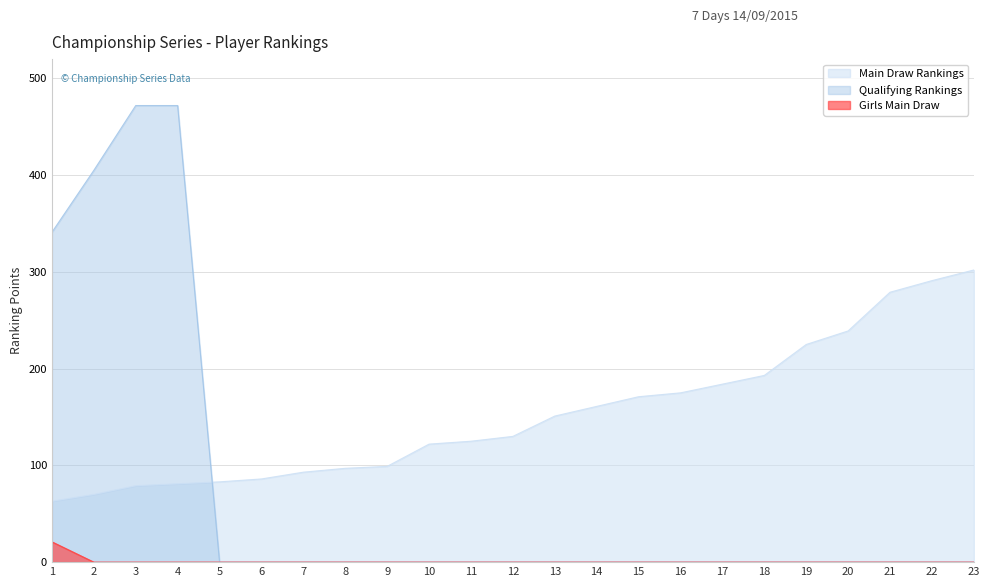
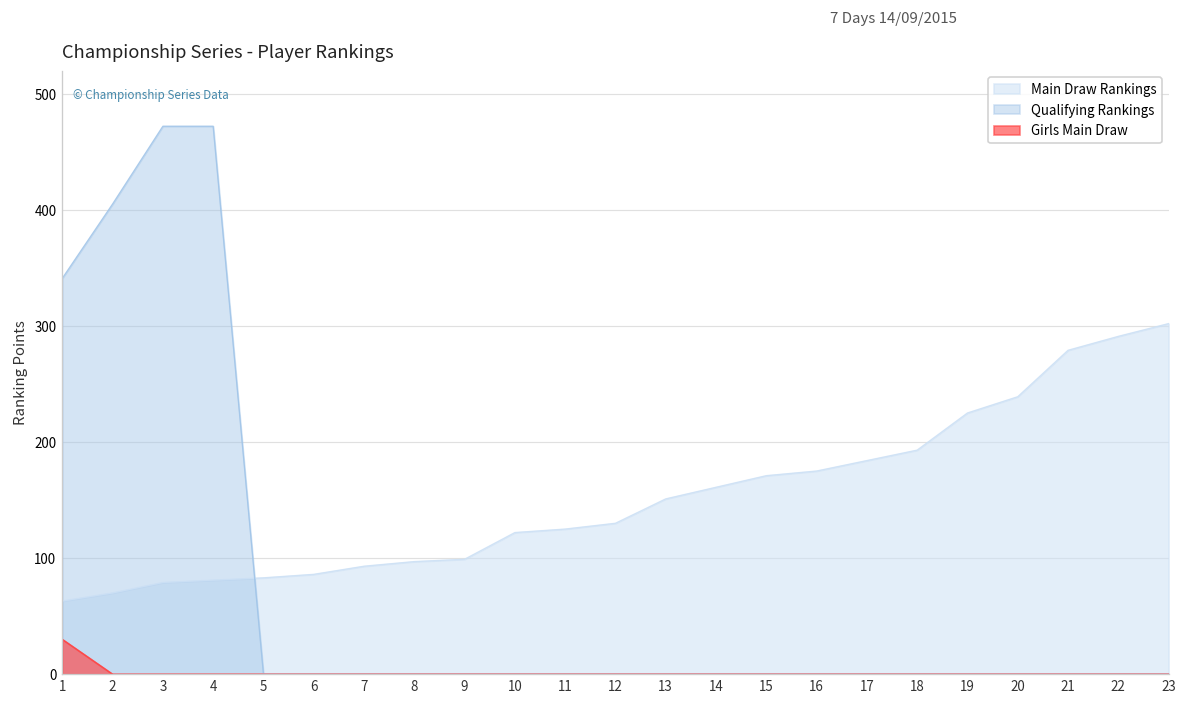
  {
    "Girls Main Draw": {
-     "1": 20,
+     "1": 30,
      "2": 0,
      "3": 0,
      "4": 0
    }
  }
